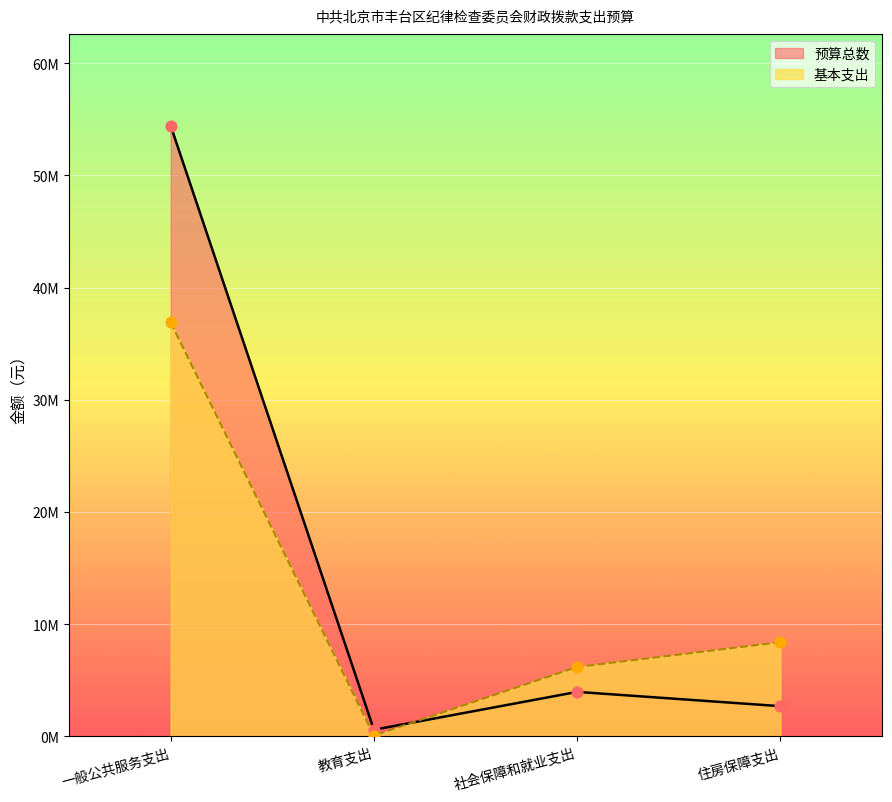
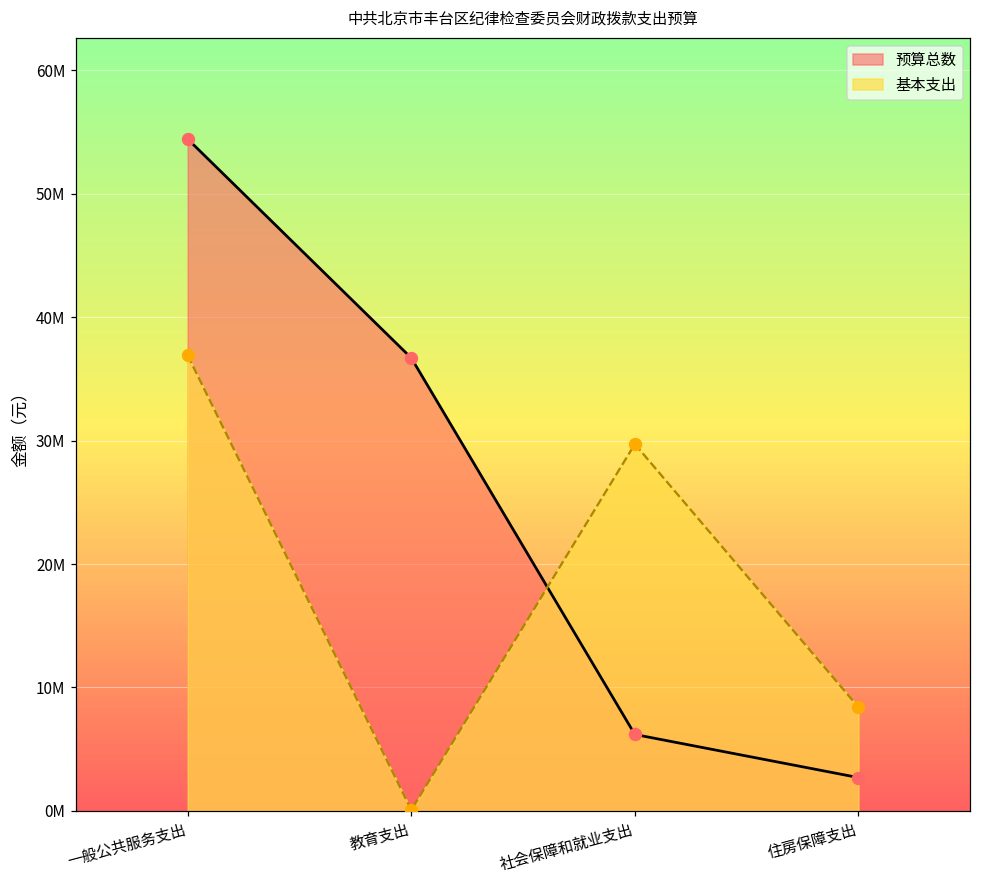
  {
    "预算总数": {
      "一般公共服务支出": 54400000,
-     "教育支出": 600000,
-     "社会保障和就业支出": 4000000,
+     "教育支出": 36700000,
+     "社会保障和就业支出": 6200000,
      "住房保障支出": 2700000
    },
    "基本支出": {
      "一般公共服务支出": 36900000,
      "教育支出": 100000,
-     "社会保障和就业支出": 6200000,
+     "社会保障和就业支出": 29700000,
      "住房保障支出": 8400000
    }
  }
